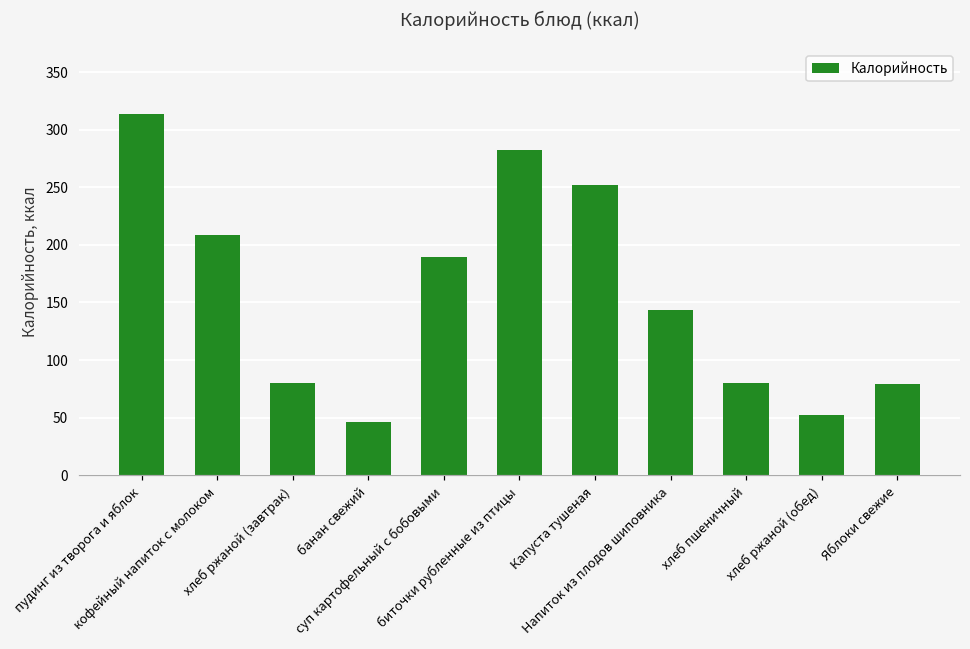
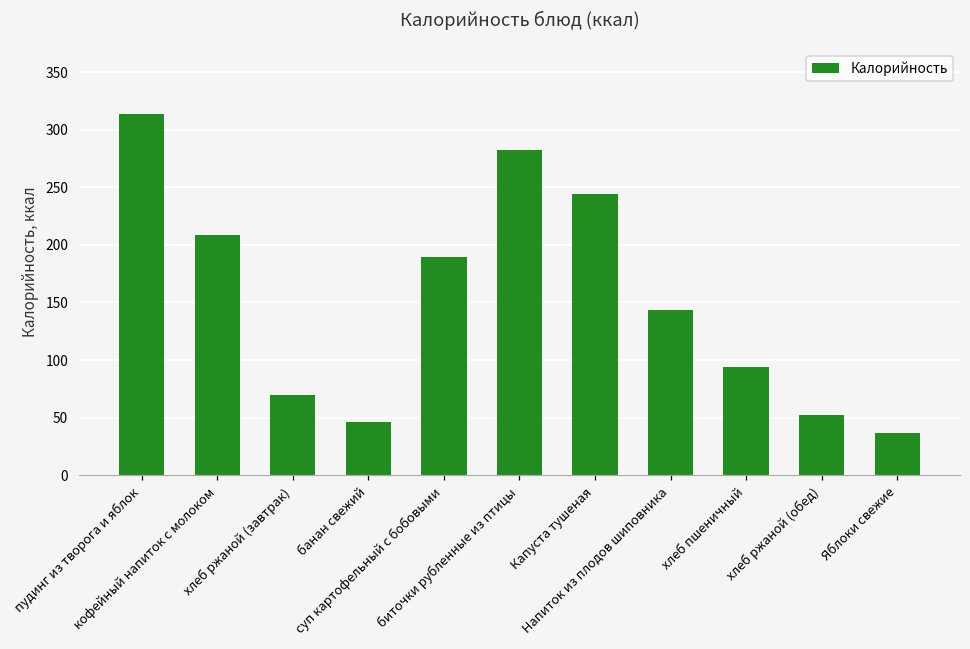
  {
    "пудинг из творога и яблок": 314,
    "кофейный напиток с молоком": 209,
-   "хлеб ржаной (завтрак)": 80,
+   "хлеб ржаной (завтрак)": 70,
    "банан свежий": 46,
    "суп картофельный с бобовыми": 190,
    "биточки рубленные из птицы": 282,
-   "Капуста тушеная": 252,
+   "Капуста тушеная": 244,
    "Напиток из плодов шиповника": 144,
-   "хлеб пшеничный": 80,
+   "хлеб пшеничный": 94,
    "хлеб ржаной (обед)": 52,
-   "Яблоки свежие": 80
+   "Яблоки свежие": 36
  }
